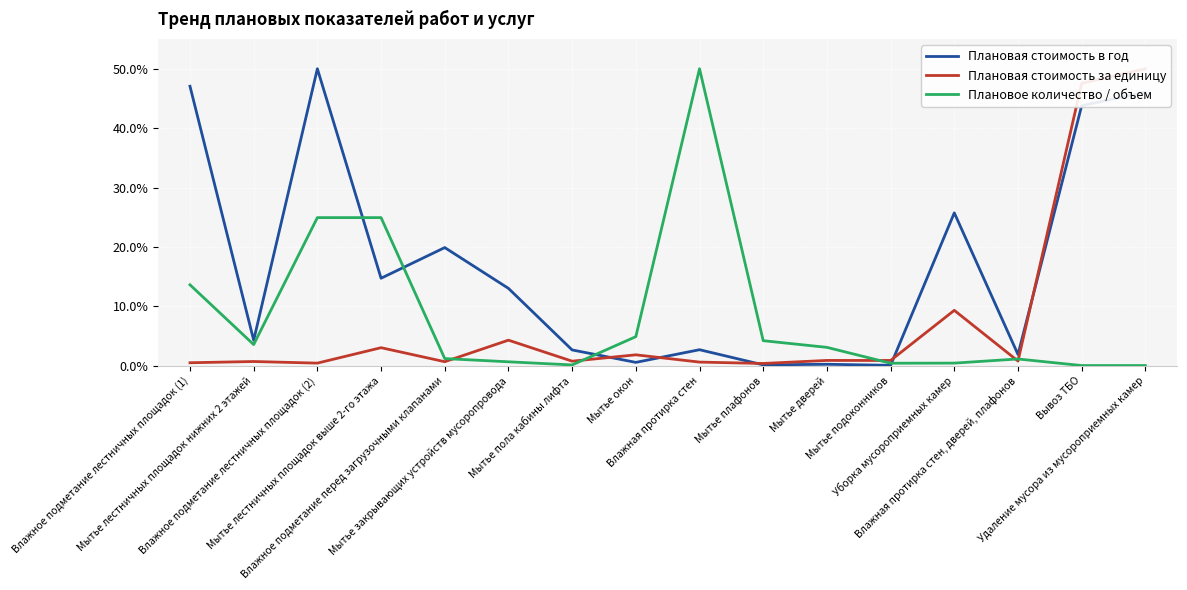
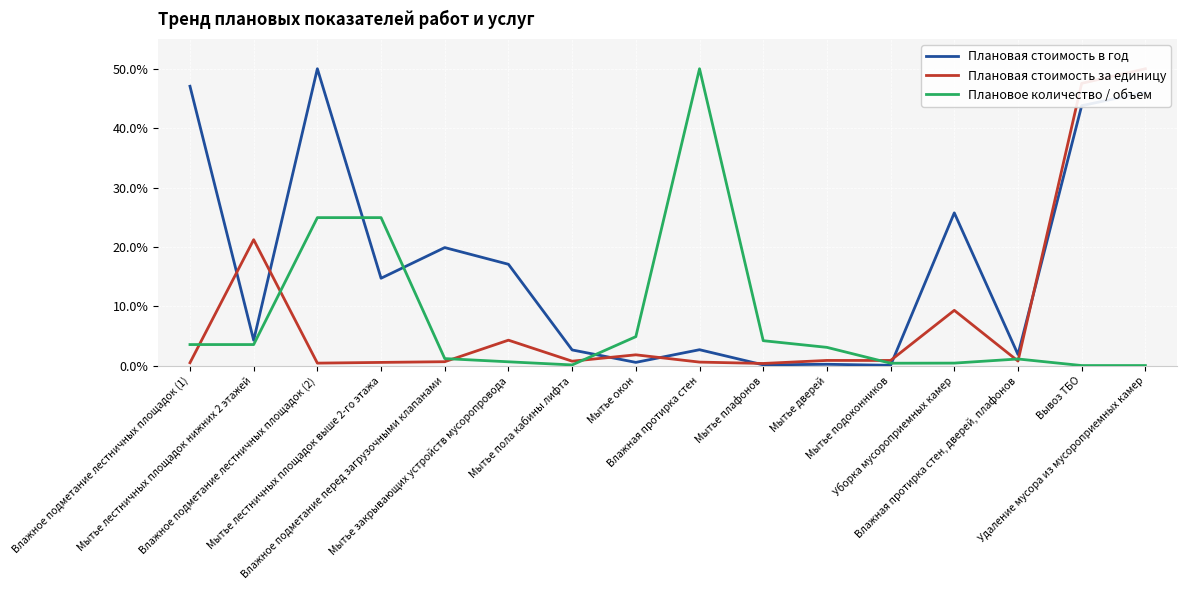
  {
    "Плановая стоимость в год": {
      "Влажное подметание лестничных площадок (1)": "47%",
      "Мытье лестничных площадок нижних 2 этажей": "4%",
      "Влажное подметание лестничных площадок (2)": "50%",
      "Мытье лестничных площадок выше 2-го этажа": "15%",
      "Влажное подметание перед загрузочными клапанами": "20%",
-     "Мытье закрывающих устройств мусоропровода": "13%",
+     "Мытье закрывающих устройств мусоропровода": "17%",
      "Мытье пола кабины лифта": "3%",
      "Мытье окон": "1%",
      "Влажная протирка стен": "3%",
      "Мытье дверей": "0%",
      "Уборка мусороприемных камер": "26%",
      "Влажная протирка стен, дверей, плафонов": "2%"
    },
    "Плановая стоимость за единицу": {
      "Влажное подметание лестничных площадок (1)": "0%",
-     "Мытье лестничных площадок нижних 2 этажей": "1%",
+     "Мытье лестничных площадок нижних 2 этажей": "21%",
      "Влажное подметание лестничных площадок (2)": "0%",
-     "Мытье лестничных площадок выше 2-го этажа": "3%",
+     "Мытье лестничных площадок выше 2-го этажа": "1%",
      "Влажное подметание перед загрузочными клапанами": "1%",
      "Мытье закрывающих устройств мусоропровода": "4%",
      "Мытье пола кабины лифта": "1%",
      "Мытье окон": "2%",
      "Влажная протирка стен": "1%",
      "Мытье дверей": "1%",
      "Мытье подоконников": "1%",
      "Уборка мусороприемных камер": "9%"
    },
    "Плановое количество / объем": {
-     "Влажное подметание лестничных площадок (1)": "14%",
+     "Влажное подметание лестничных площадок (1)": "4%",
      "Мытье лестничных площадок нижних 2 этажей": "4%",
      "Влажное подметание лестничных площадок (2)": "25%",
      "Мытье лестничных площадок выше 2-го этажа": "25%",
      "Влажное подметание перед загрузочными клапанами": "1%",
      "Мытье закрывающих устройств мусоропровода": "1%",
      "Мытье пола кабины лифта": "0%",
      "Мытье окон": "5%",
      "Влажная протирка стен": "50%",
      "Мытье плафонов": "4%",
      "Мытье дверей": "3%",
      "Уборка мусороприемных камер": "0%",
      "Вывоз ТБО": "0%",
      "Удаление мусора из мусороприемных камер": "0%"
    }
  }
